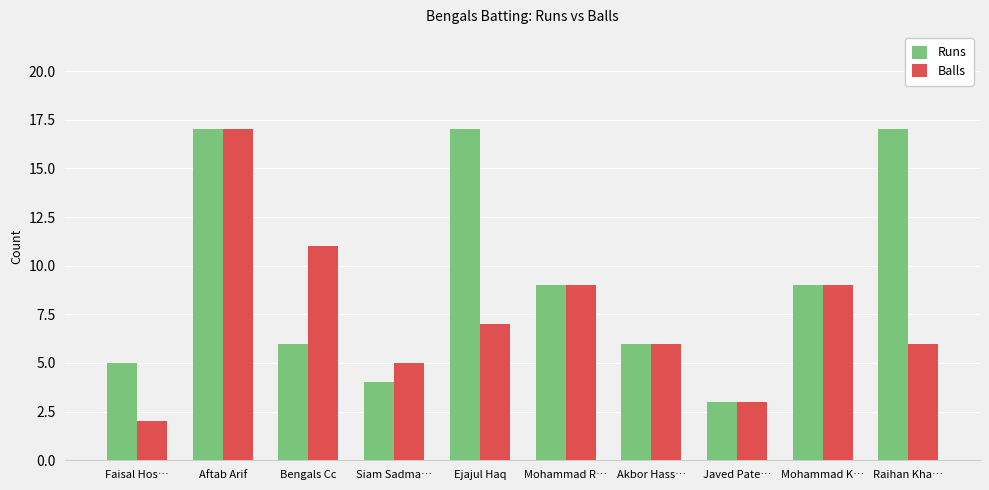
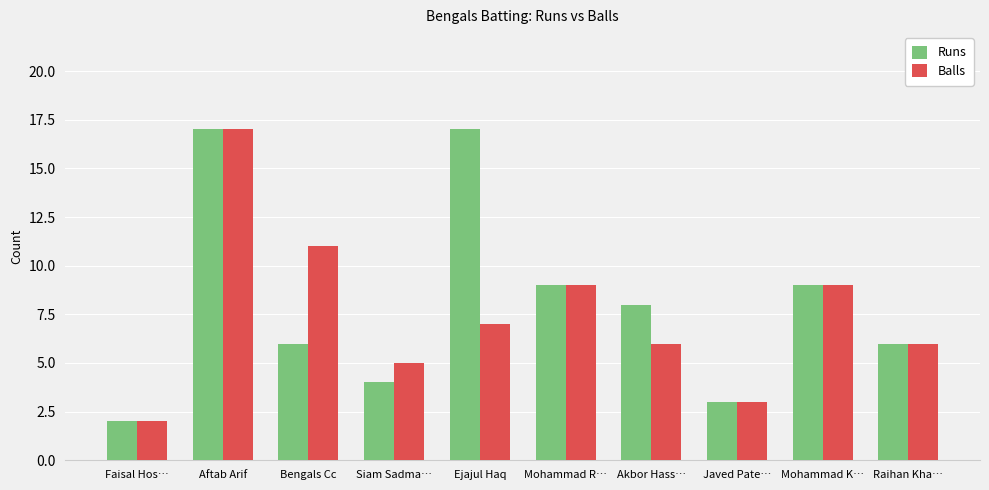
  {
    "Runs": {
-     "Faisal Hos…": 5,
+     "Faisal Hos…": 2,
      "Aftab Arif": 17,
      "Bengals Cc": 6,
      "Siam Sadma…": 4,
      "Ejajul Haq": 17,
      "Mohammad R…": 9,
-     "Akbor Hass…": 6,
+     "Akbor Hass…": 8,
      "Javed Pate…": 3,
      "Mohammad K…": 9,
-     "Raihan Kha…": 17
+     "Raihan Kha…": 6
    },
    "Balls": {
      "Faisal Hos…": 2,
      "Aftab Arif": 17,
      "Bengals Cc": 11,
      "Siam Sadma…": 5,
      "Ejajul Haq": 7,
      "Mohammad R…": 9,
      "Akbor Hass…": 6,
      "Javed Pate…": 3,
      "Mohammad K…": 9,
      "Raihan Kha…": 6
    }
  }
